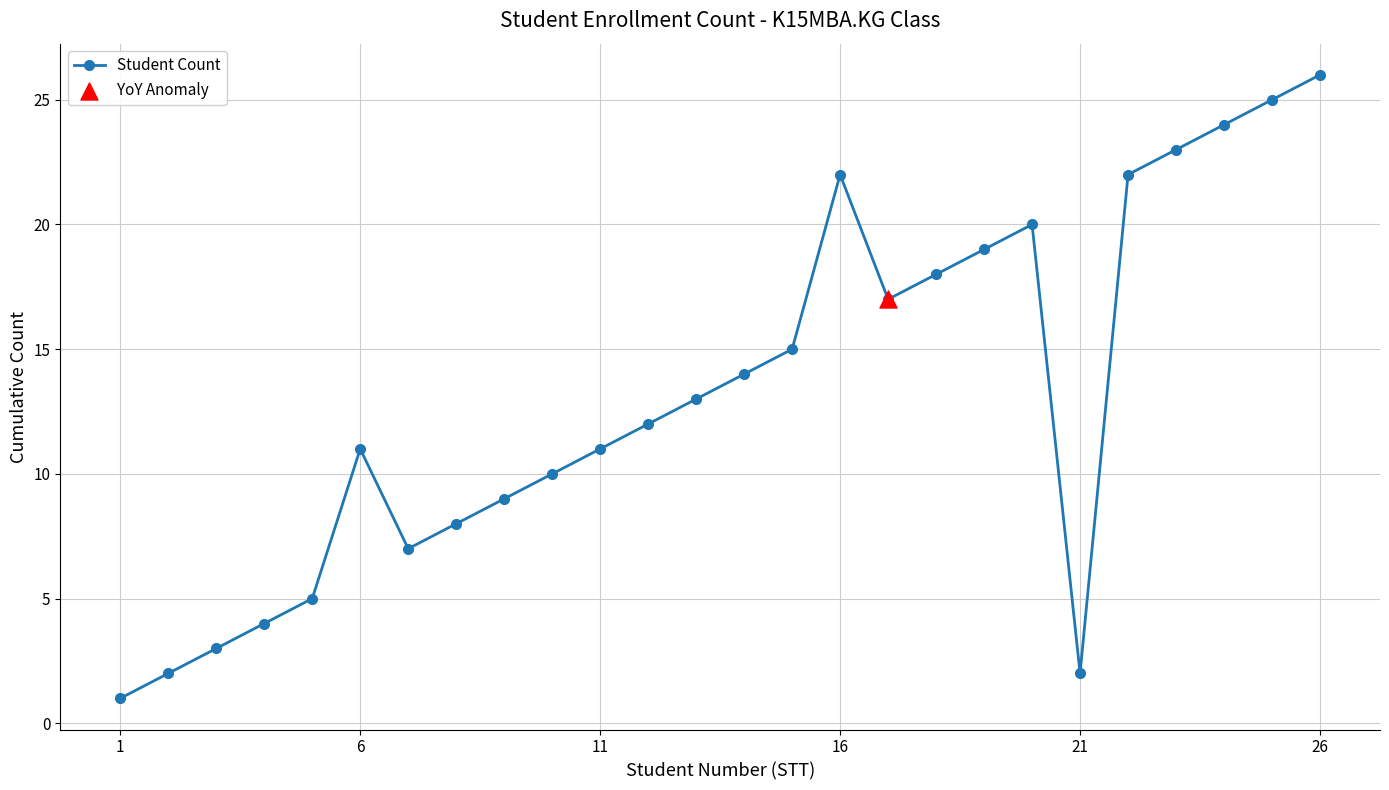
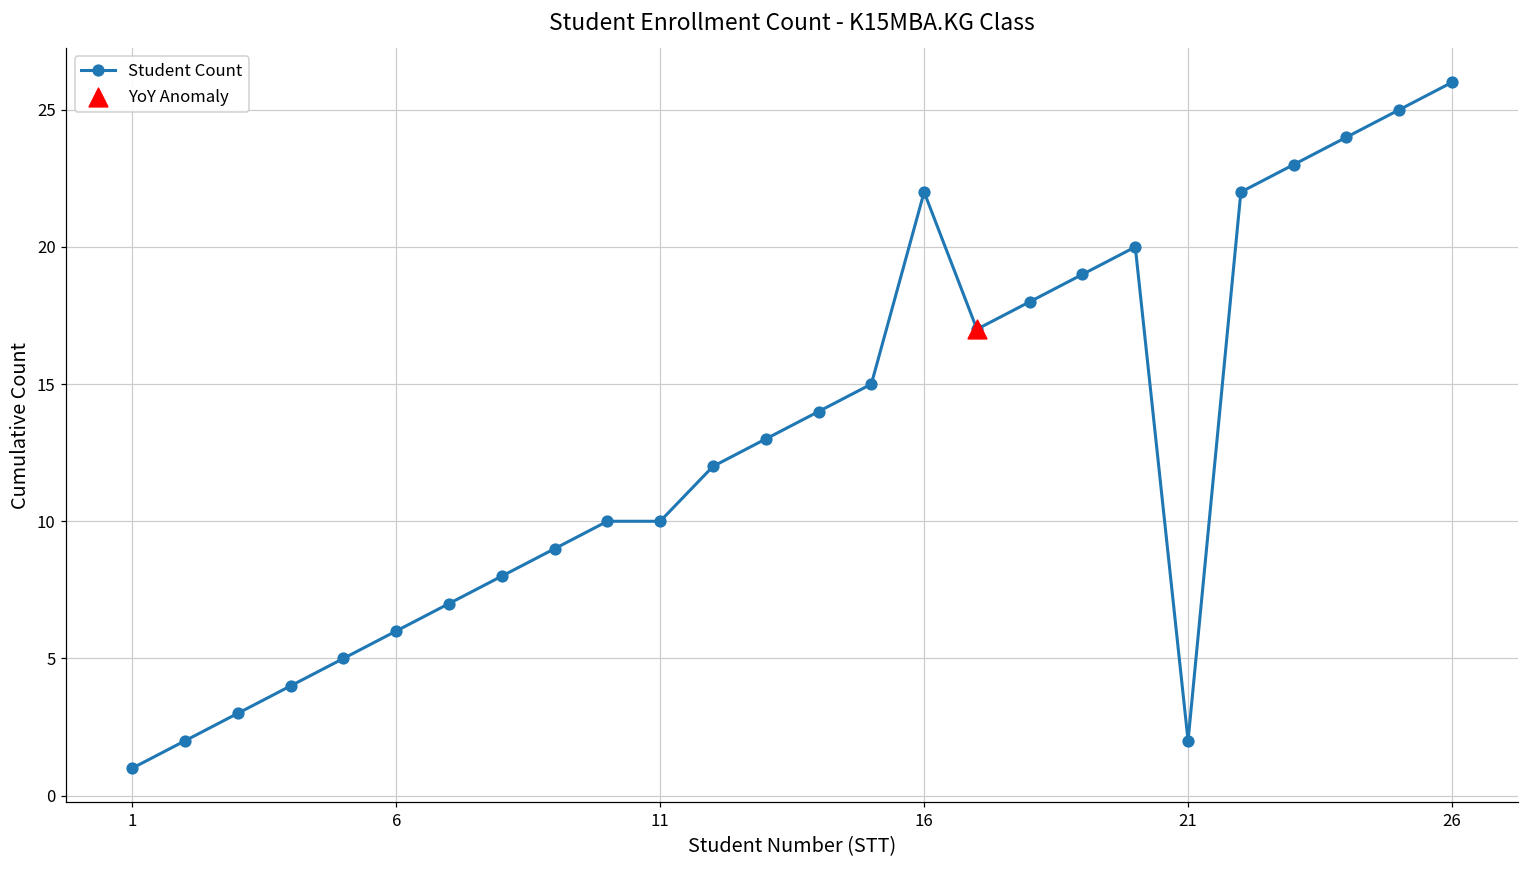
  {
    "Student Count": {
      "1": 1,
-     "6": 11,
-     "11": 11,
+     "6": 6,
+     "11": 10,
      "16": 22,
      "21": 2,
      "26": 26
    }
  }
